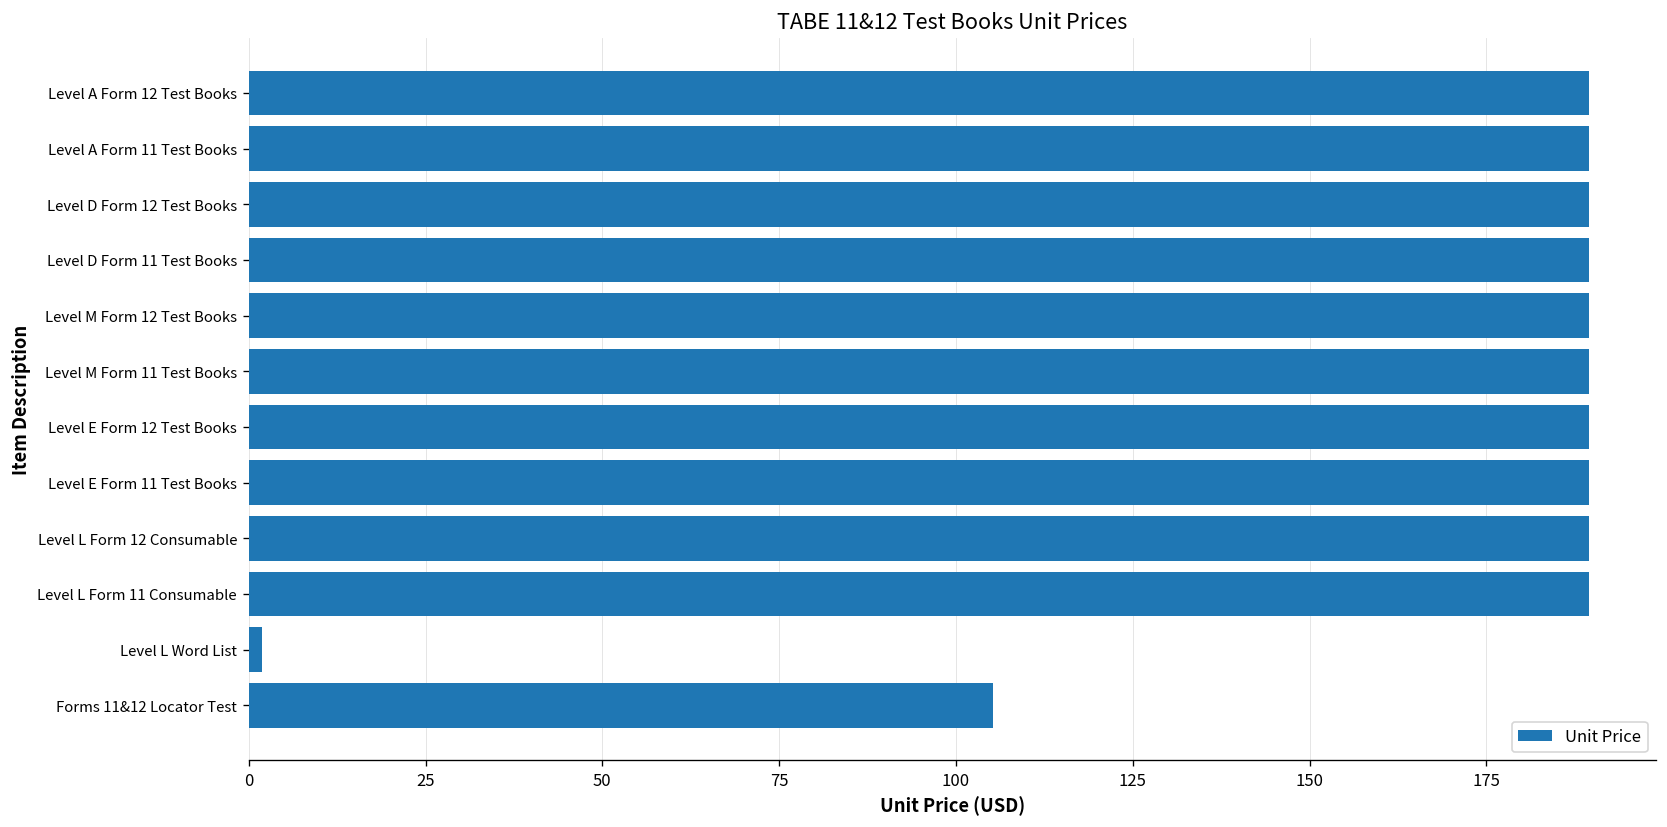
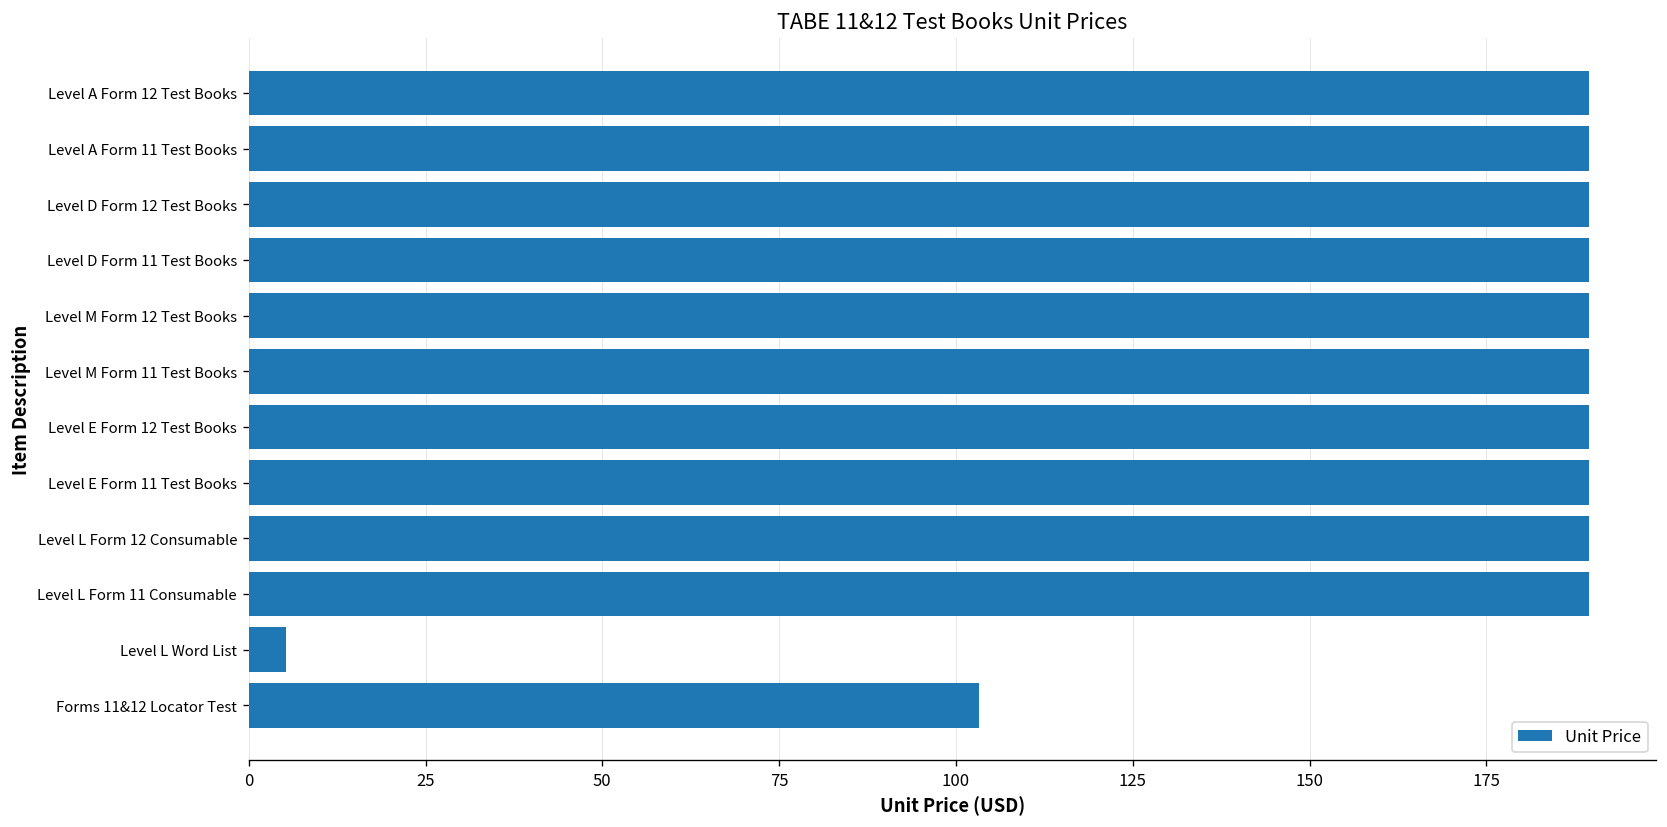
  {
    "Level A Form 12 Test Books": 190,
    "Level A Form 11 Test Books": 190,
    "Level D Form 12 Test Books": 190,
    "Level D Form 11 Test Books": 190,
    "Level M Form 12 Test Books": 190,
    "Level M Form 11 Test Books": 190,
    "Level E Form 12 Test Books": 190,
    "Level E Form 11 Test Books": 190,
    "Level L Form 12 Consumable": 190,
    "Level L Form 11 Consumable": 190,
-   "Level L Word List": 2,
-   "Forms 11&12 Locator Test": 105
+   "Level L Word List": 5,
+   "Forms 11&12 Locator Test": 103
  }
